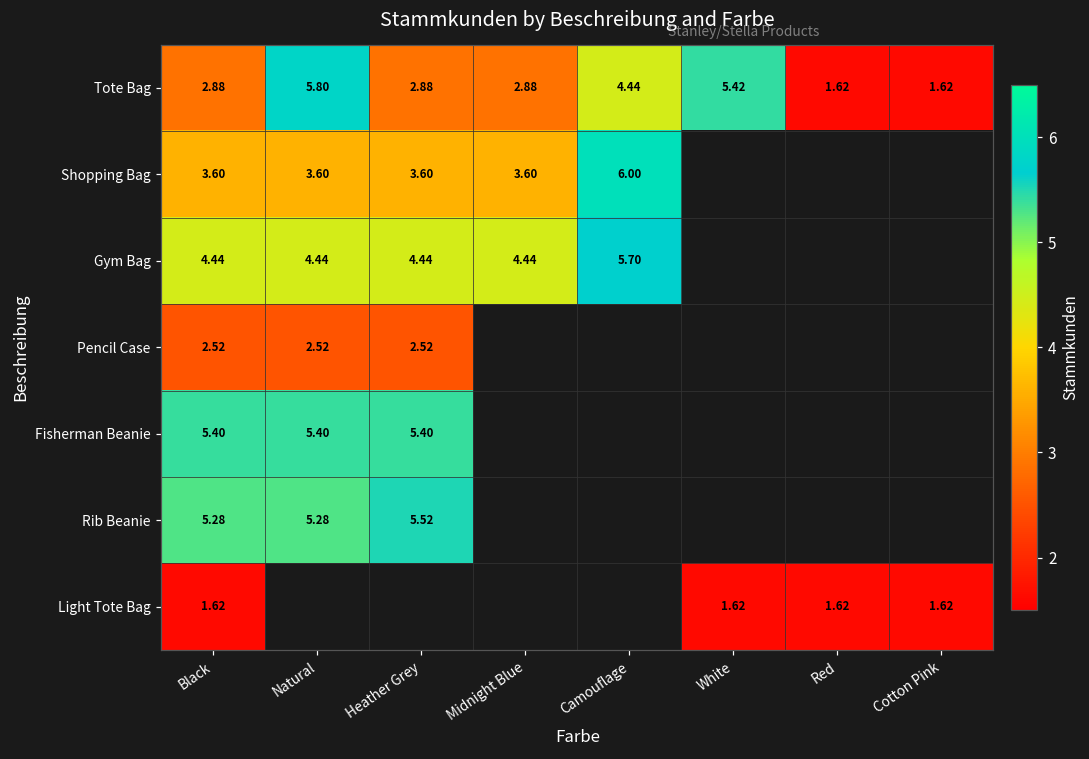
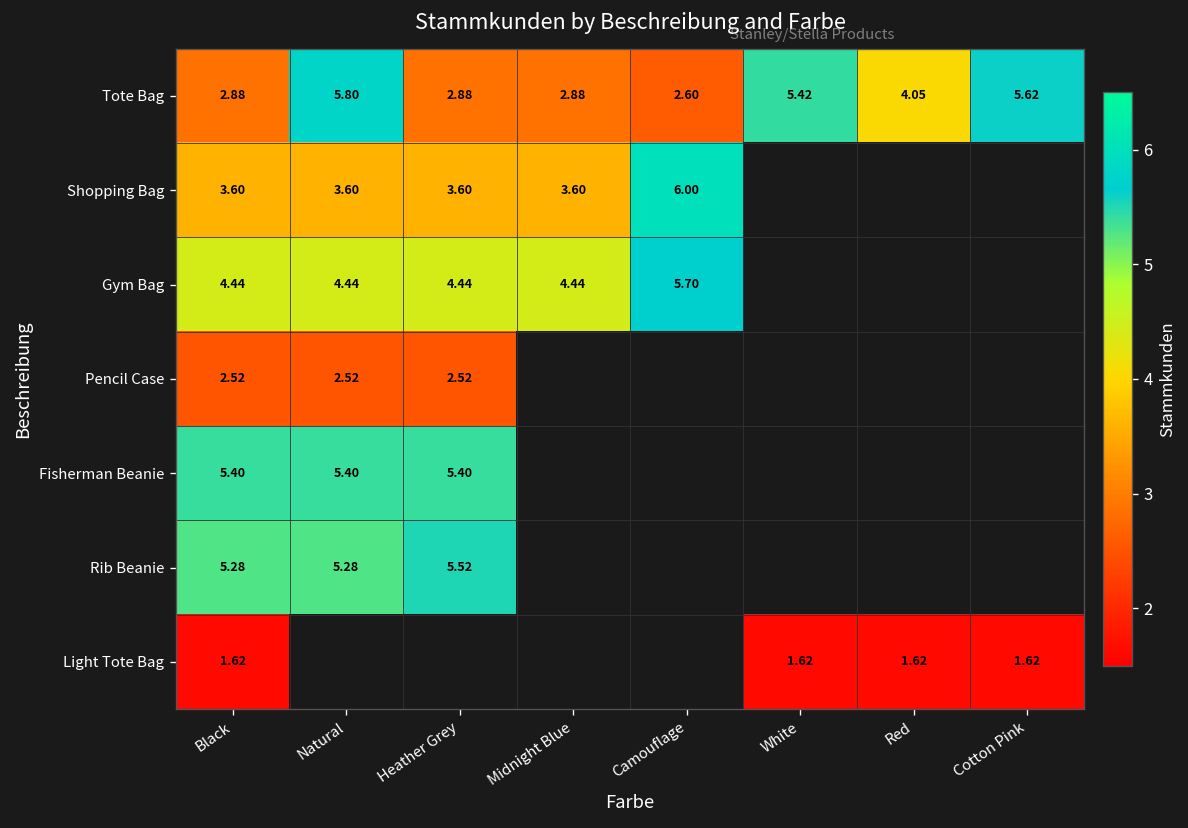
  {
    "Tote Bag": {
      "Black": 2.88,
      "Natural": 5.80,
      "Heather Grey": 2.88,
      "Midnight Blue": 2.88,
-     "Camouflage": 4.44,
+     "Camouflage": 2.60,
      "White": 5.42,
-     "Red": 1.62,
-     "Cotton Pink": 1.62
+     "Red": 4.05,
+     "Cotton Pink": 5.62
    },
    "Shopping Bag": {
      "Black": 3.60,
      "Natural": 3.60,
      "Heather Grey": 3.60,
      "Midnight Blue": 3.60,
      "Camouflage": 6.00
    },
    "Gym Bag": {
      "Black": 4.44,
      "Natural": 4.44,
      "Heather Grey": 4.44,
      "Midnight Blue": 4.44,
      "Camouflage": 5.70
    },
    "Pencil Case": {
      "Black": 2.52,
      "Natural": 2.52,
      "Heather Grey": 2.52
    },
    "Fisherman Beanie": {
      "Black": 5.40,
      "Natural": 5.40,
      "Heather Grey": 5.40
    },
    "Rib Beanie": {
      "Black": 5.28,
      "Natural": 5.28,
      "Heather Grey": 5.52
    },
    "Light Tote Bag": {
      "Black": 1.62,
      "White": 1.62,
      "Red": 1.62,
      "Cotton Pink": 1.62
    }
  }
